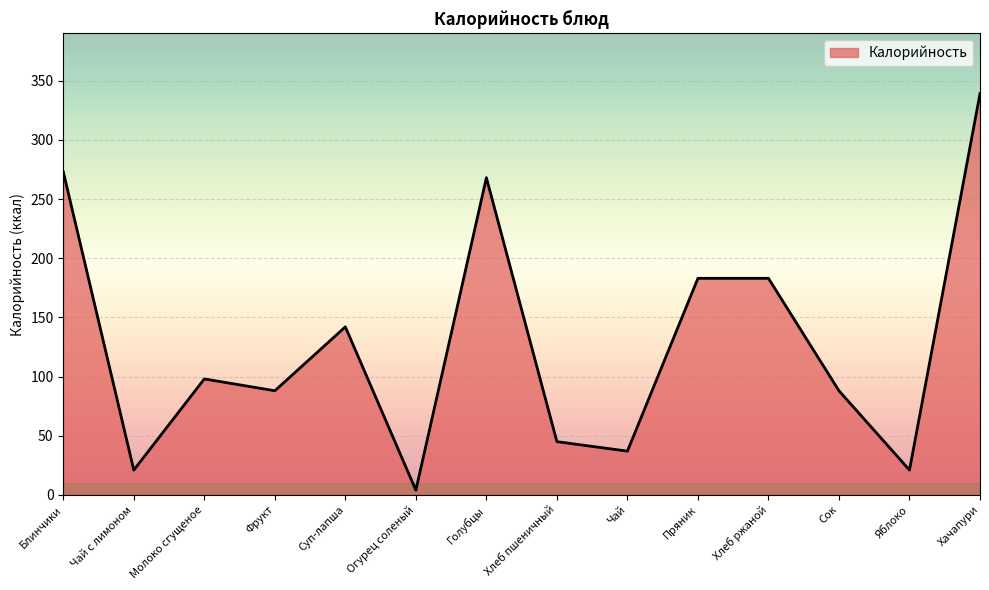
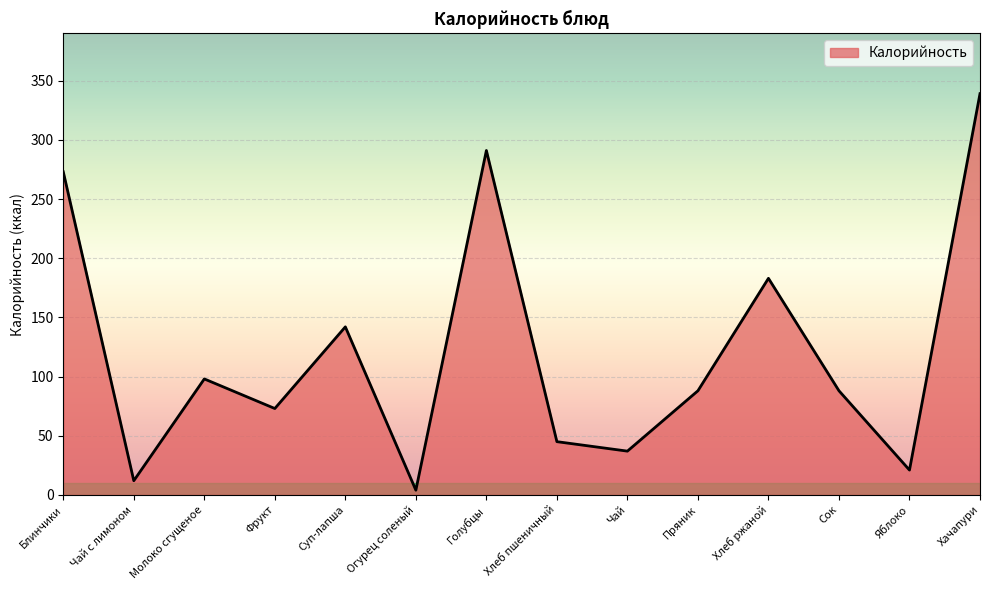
  {
    "Блинчики": 273,
-   "Чай с лимоном": 21,
+   "Чай с лимоном": 12,
    "Молоко сгущеное": 98,
-   "Фрукт": 88,
+   "Фрукт": 73,
    "Суп-лапша": 142,
-   "Голубцы": 268,
+   "Голубцы": 291,
    "Хлеб пшеничный": 45,
    "Чай": 37,
-   "Пряник": 183,
+   "Пряник": 88,
    "Хлеб ржаной": 183,
    "Сок": 88,
    "Яблоко": 21,
    "Хачапури": 339
  }
